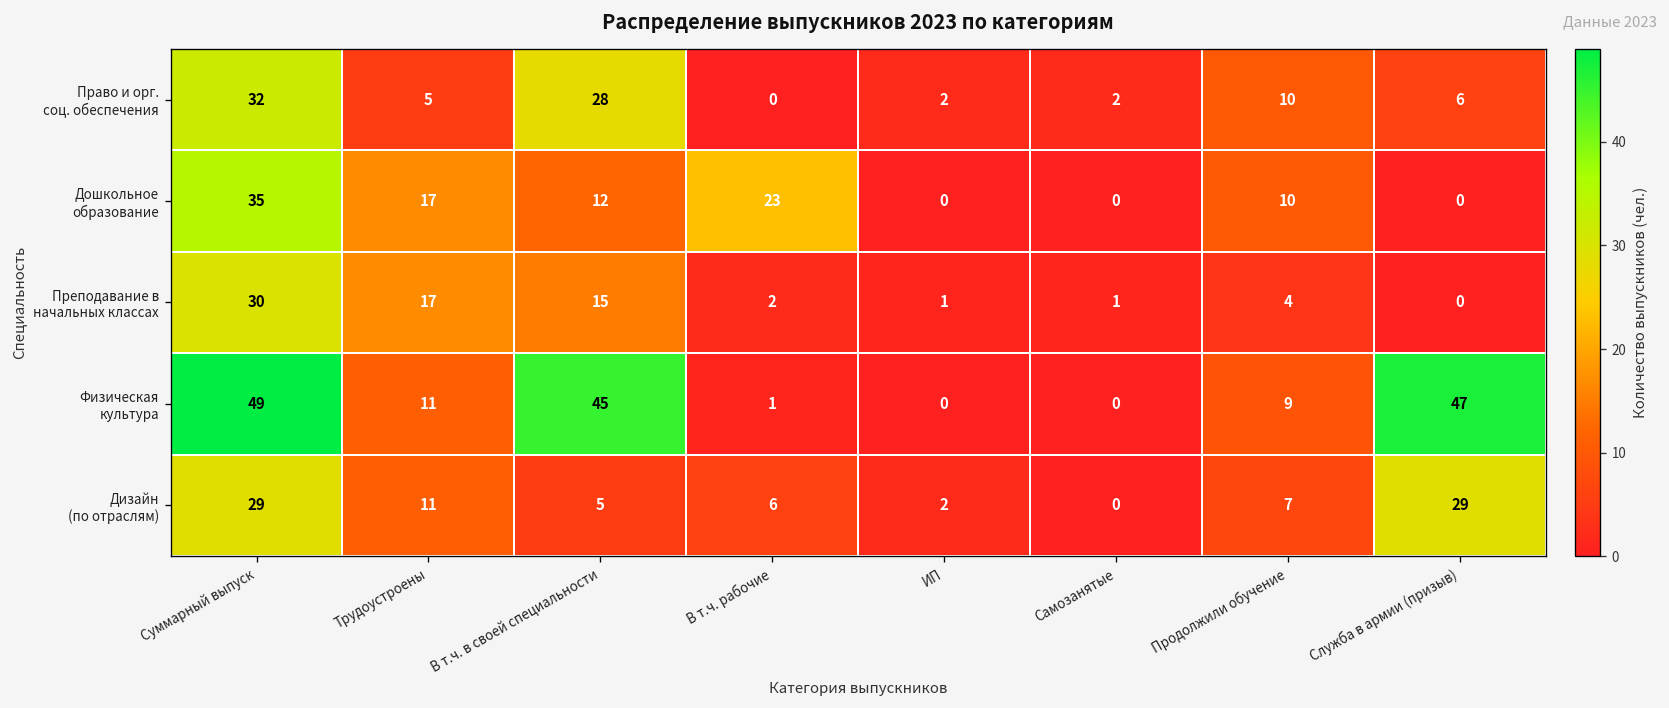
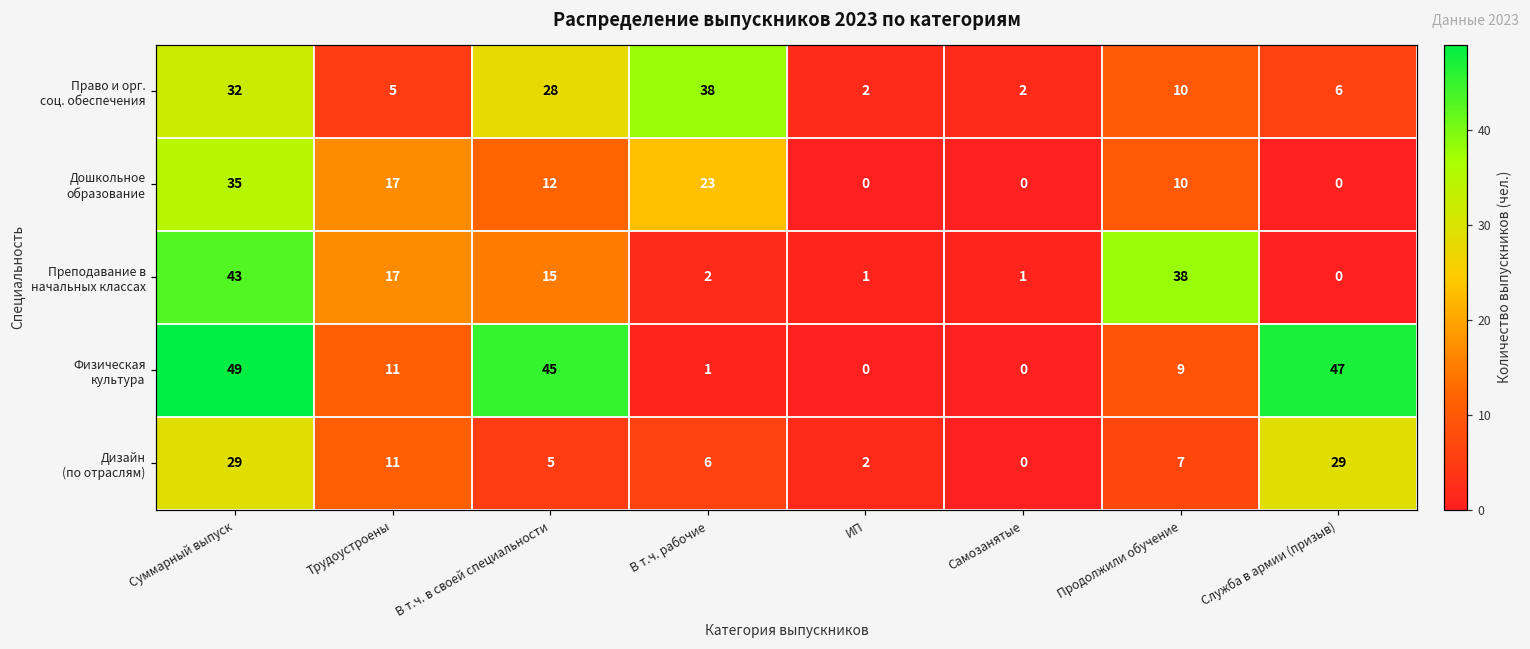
  {
    "Право и орг. соц. обеспечения": {
      "Суммарный выпуск": 32,
      "Трудоустроены": 5,
      "В т.ч. в своей специальности": 28,
-     "В т.ч. рабочие": 0,
+     "В т.ч. рабочие": 38,
      "ИП": 2,
      "Самозанятые": 2,
      "Продолжили обучение": 10,
      "Служба в армии (призыв)": 6
    },
    "Дошкольное образование": {
      "Суммарный выпуск": 35,
      "Трудоустроены": 17,
      "В т.ч. в своей специальности": 12,
      "В т.ч. рабочие": 23,
      "ИП": 0,
      "Самозанятые": 0,
      "Продолжили обучение": 10,
      "Служба в армии (призыв)": 0
    },
    "Преподавание в начальных классах": {
-     "Суммарный выпуск": 30,
+     "Суммарный выпуск": 43,
      "Трудоустроены": 17,
      "В т.ч. в своей специальности": 15,
      "В т.ч. рабочие": 2,
      "ИП": 1,
      "Самозанятые": 1,
-     "Продолжили обучение": 4,
+     "Продолжили обучение": 38,
      "Служба в армии (призыв)": 0
    },
    "Физическая культура": {
      "Суммарный выпуск": 49,
      "Трудоустроены": 11,
      "В т.ч. в своей специальности": 45,
      "В т.ч. рабочие": 1,
      "ИП": 0,
      "Самозанятые": 0,
      "Продолжили обучение": 9,
      "Служба в армии (призыв)": 47
    },
    "Дизайн (по отраслям)": {
      "Суммарный выпуск": 29,
      "Трудоустроены": 11,
      "В т.ч. в своей специальности": 5,
      "В т.ч. рабочие": 6,
      "ИП": 2,
      "Самозанятые": 0,
      "Продолжили обучение": 7,
      "Служба в армии (призыв)": 29
    }
  }
